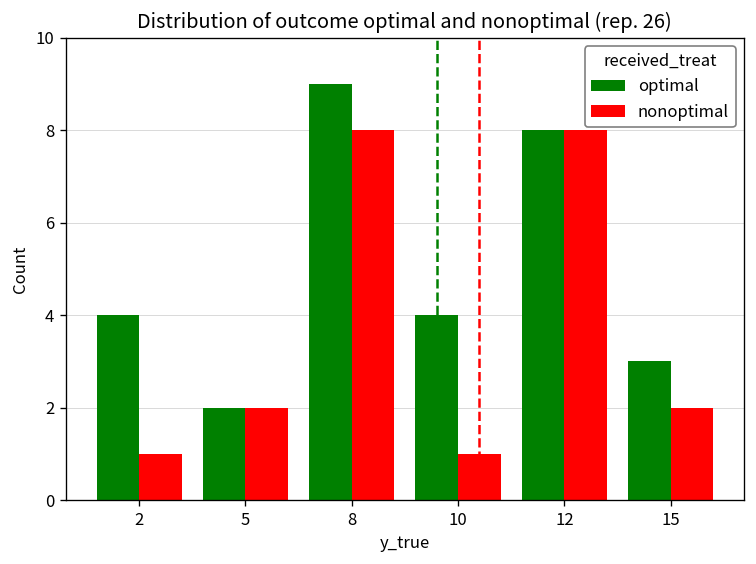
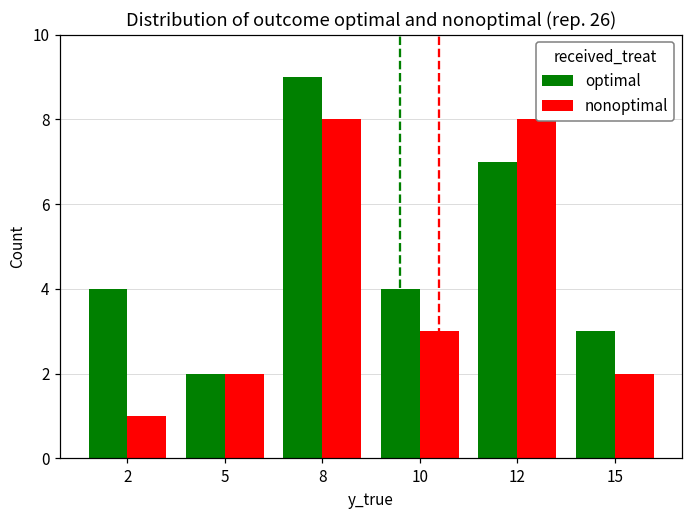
  {
    "optimal": {
      "2": 4,
      "5": 2,
      "8": 9,
      "10": 4,
-     "12": 8,
+     "12": 7,
      "15": 3
    },
    "nonoptimal": {
      "2": 1,
      "5": 2,
      "8": 8,
-     "10": 1,
+     "10": 3,
      "12": 8,
      "15": 2
    }
  }
